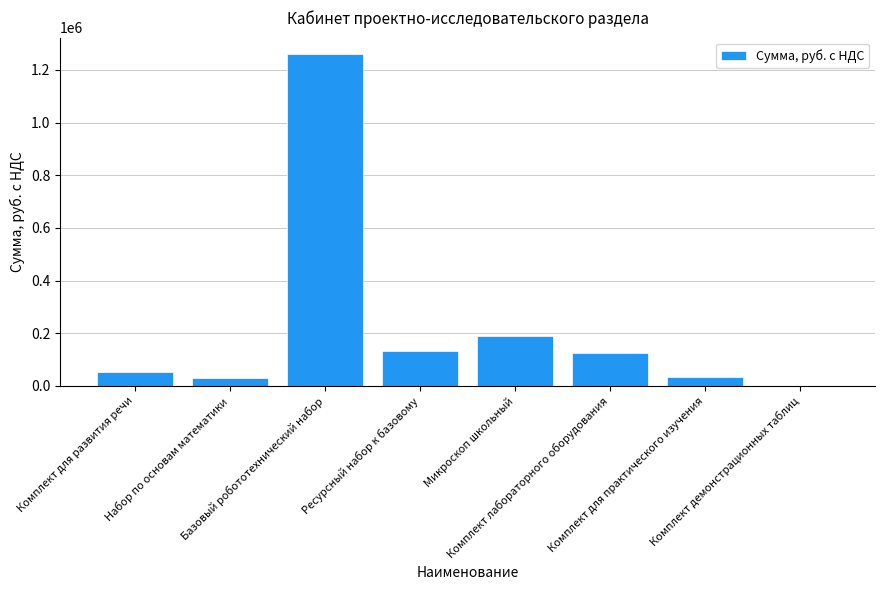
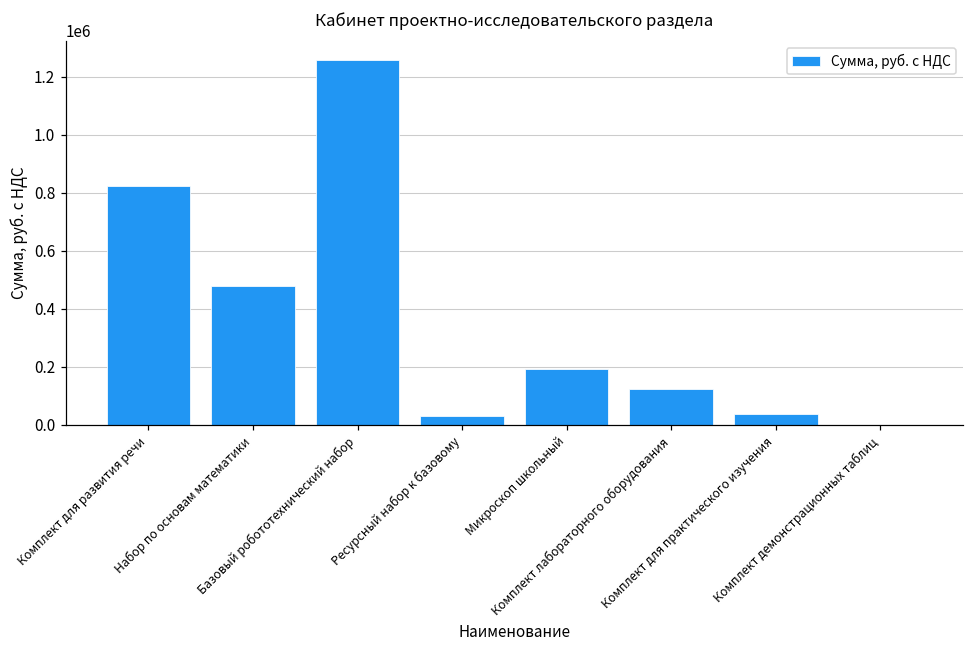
  {
-   "Комплект для развития речи": 50000,
-   "Набор по основам математики": 30000,
+   "Комплект для развития речи": 830000,
+   "Набор по основам математики": 480000,
    "Базовый робототехнический набор": 1260000,
-   "Ресурсный набор к базовому": 130000,
+   "Ресурсный набор к базовому": 30000,
    "Микроскоп школьный": 190000,
    "Комплект лабораторного оборудования": 120000,
    "Комплект для практического изучения": 40000,
    "Комплект демонстрационных таблиц": 0
  }
